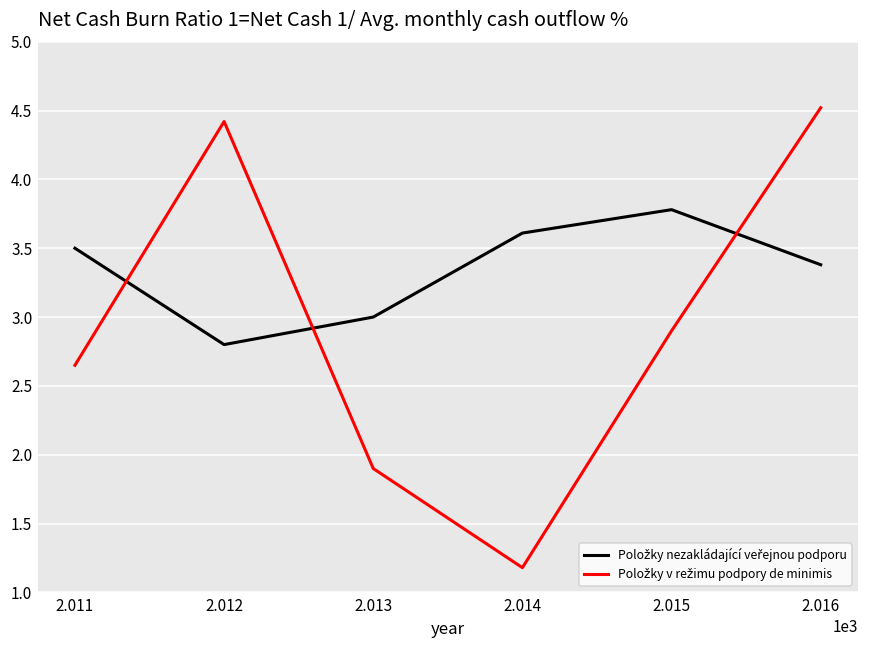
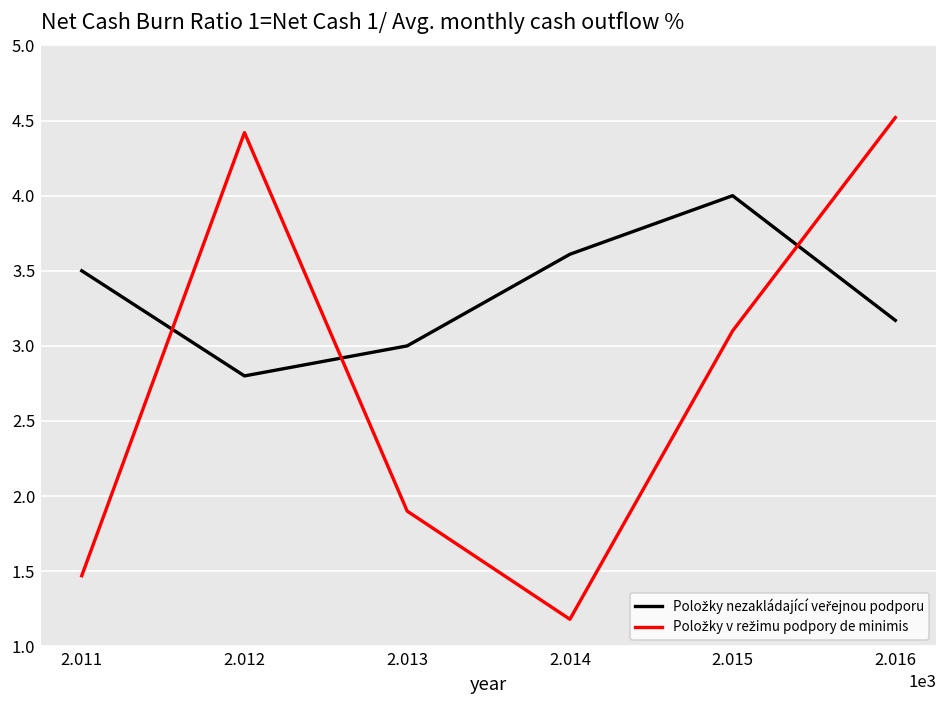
  {
    "Položky nezakládající veřejnou podporu": {
      "2.011": 3.50,
      "2.012": 2.80,
      "2.013": 3.00,
      "2.014": 3.61,
-     "2.015": 3.78,
-     "2.016": 3.38
+     "2.015": 4.00,
+     "2.016": 3.17
    },
    "Položky v režimu podpory de minimis": {
-     "2.011": 2.65,
+     "2.011": 1.47,
      "2.012": 4.42,
      "2.013": 1.90,
      "2.014": 1.18,
-     "2.015": 2.9,
+     "2.015": 3.1,
      "2.016": 4.52
    }
  }
